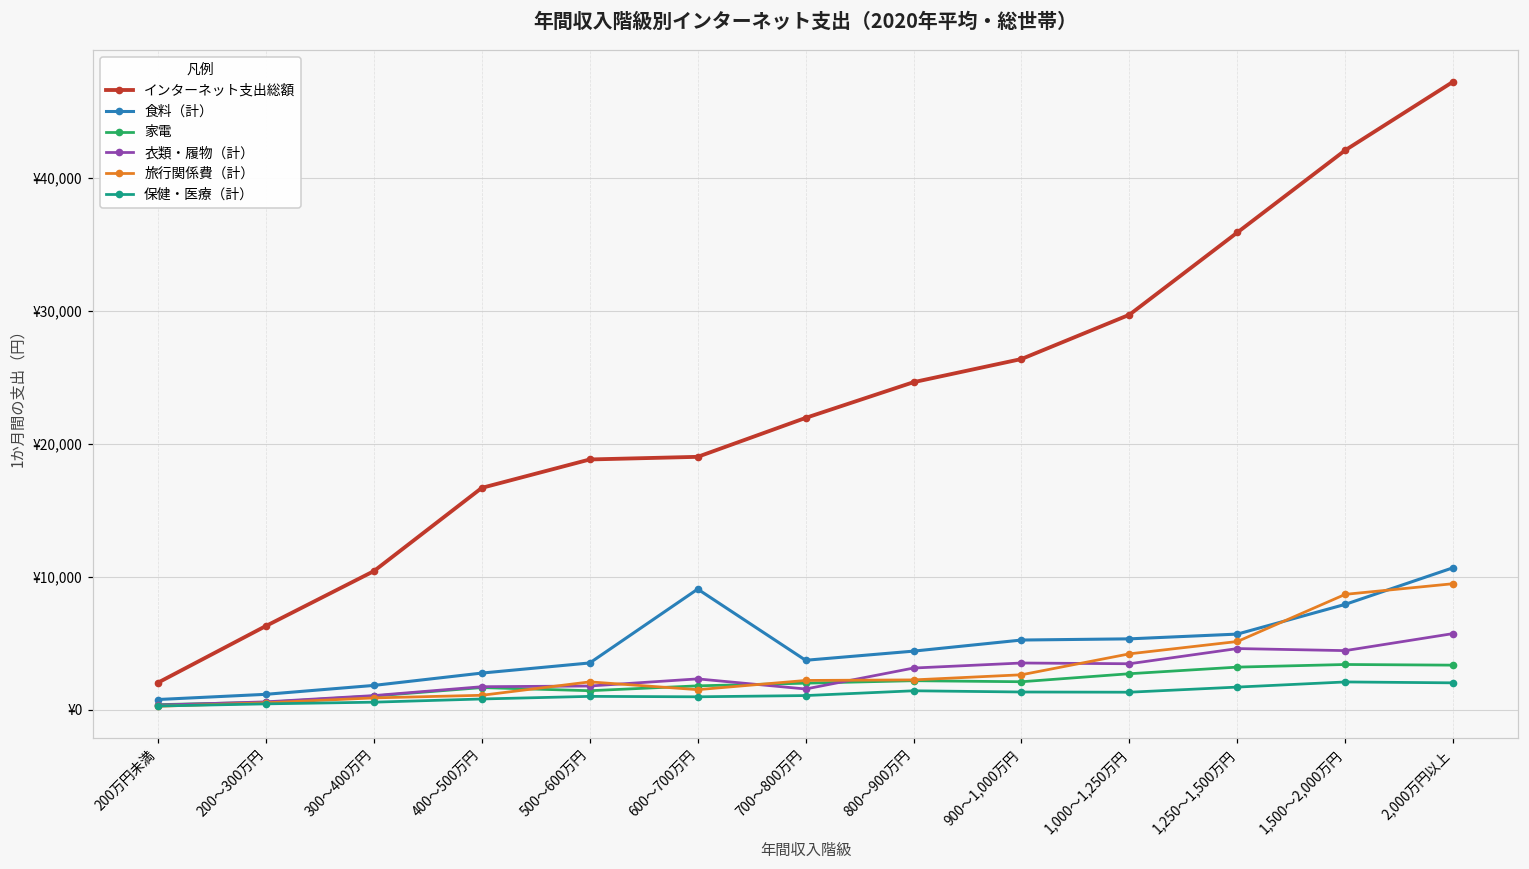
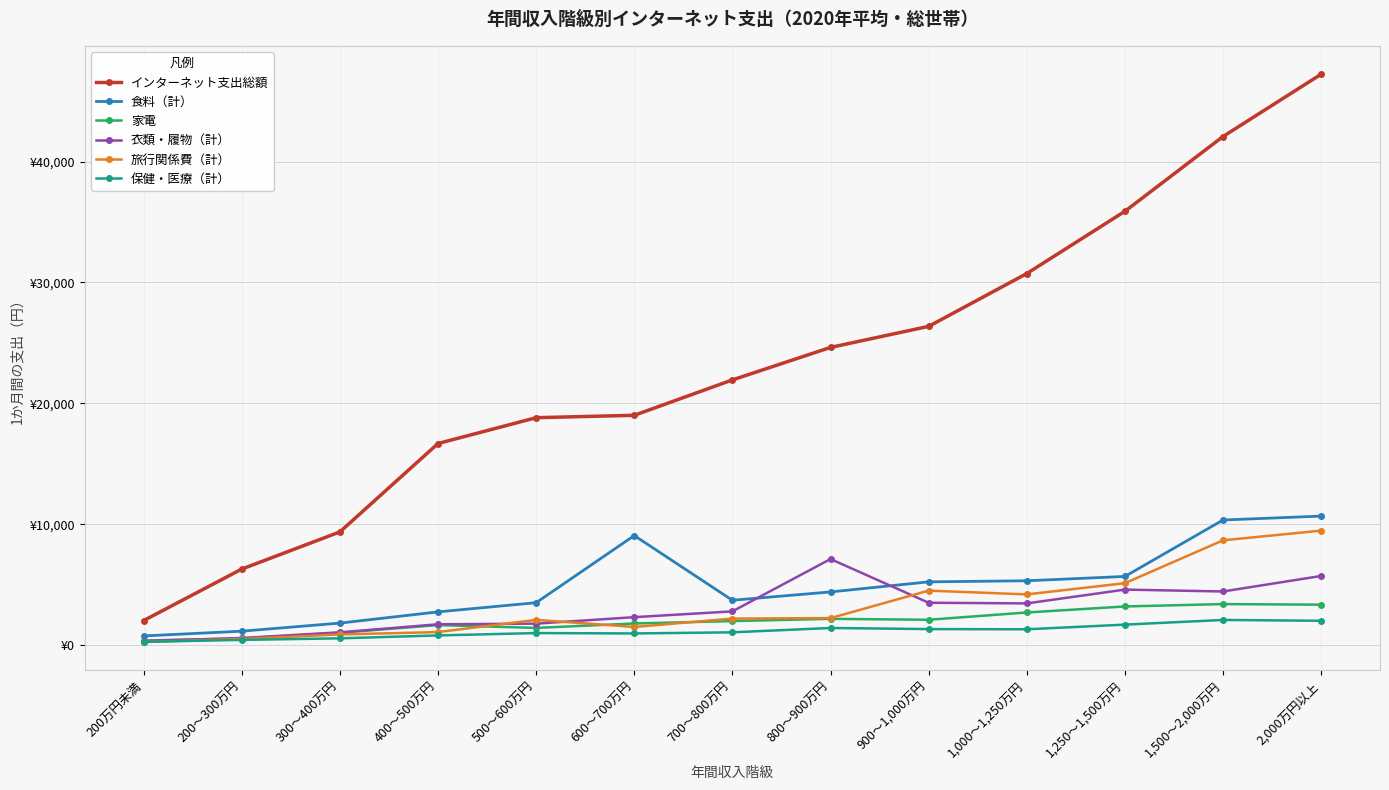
  {
    "インターネット支出総額": {
      "200万円未満": "¥2,000",
      "200～300万円": "¥6,300",
-     "300～400万円": "¥10,400",
+     "300～400万円": "¥9,400",
      "400～500万円": "¥16,700",
      "500～600万円": "¥18,800",
      "600～700万円": "¥19,000",
      "700～800万円": "¥21,900",
      "800～900万円": "¥24,600",
      "900～1,000万円": "¥26,400",
-     "1,000～1,250万円": "¥29,700",
+     "1,000～1,250万円": "¥30,700",
      "1,250～1,500万円": "¥35,900",
      "1,500～2,000万円": "¥42,100",
      "2,000万円以上": "¥47,200"
    },
    "食料（計）": {
      "200万円未満": "¥800",
      "200～300万円": "¥1,200",
      "300～400万円": "¥1,800",
      "400～500万円": "¥2,800",
      "500～600万円": "¥3,500",
      "600～700万円": "¥9,100",
      "700～800万円": "¥3,700",
      "800～900万円": "¥4,400",
      "900～1,000万円": "¥5,200",
      "1,000～1,250万円": "¥5,300",
      "1,250～1,500万円": "¥5,700",
-     "1,500～2,000万円": "¥7,900",
+     "1,500～2,000万円": "¥10,300",
      "2,000万円以上": "¥10,700"
    },
    "衣類・履物（計）": {
      "500～600万円": "¥1,800",
      "600～700万円": "¥2,300",
-     "700～800万円": "¥1,600",
-     "800～900万円": "¥3,100",
+     "700～800万円": "¥2,800",
+     "800～900万円": "¥7,100",
      "900～1,000万円": "¥3,500",
      "1,000～1,250万円": "¥3,500",
      "1,250～1,500万円": "¥4,600",
      "1,500～2,000万円": "¥4,400",
      "2,000万円以上": "¥5,700"
    },
    "旅行関係費（計）": {
      "400～500万円": "¥1,100",
      "500～600万円": "¥2,100",
      "600～700万円": "¥1,500",
-     "900～1,000万円": "¥2,600",
+     "900～1,000万円": "¥4,500",
      "1,000～1,250万円": "¥4,200",
      "1,250～1,500万円": "¥5,100",
      "1,500～2,000万円": "¥8,700",
      "2,000万円以上": "¥9,500"
    }
  }
